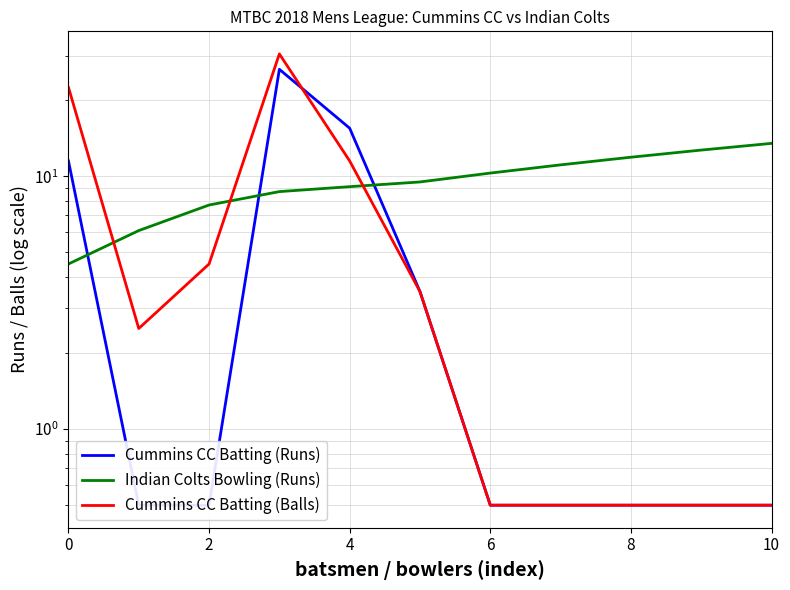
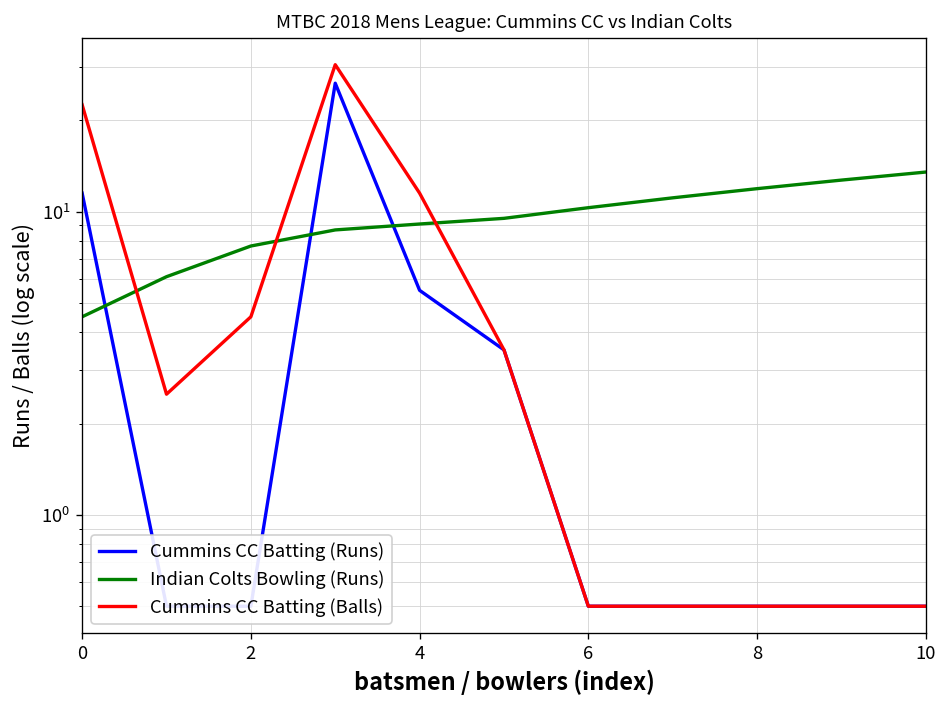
  {
    "Cummins CC Batting (Runs)": {
      "0": 12,
-     "4": 16
+     "4": 5.5
    },
    "Indian Colts Bowling (Runs)": {
      "0": 4.5,
      "2": 7.7,
      "4": 9.1,
      "6": 10.3,
      "8": 12,
      "10": 14
    },
    "Cummins CC Batting (Balls)": {
      "0": 23,
      "2": 4.5,
      "4": 12
    }
  }
